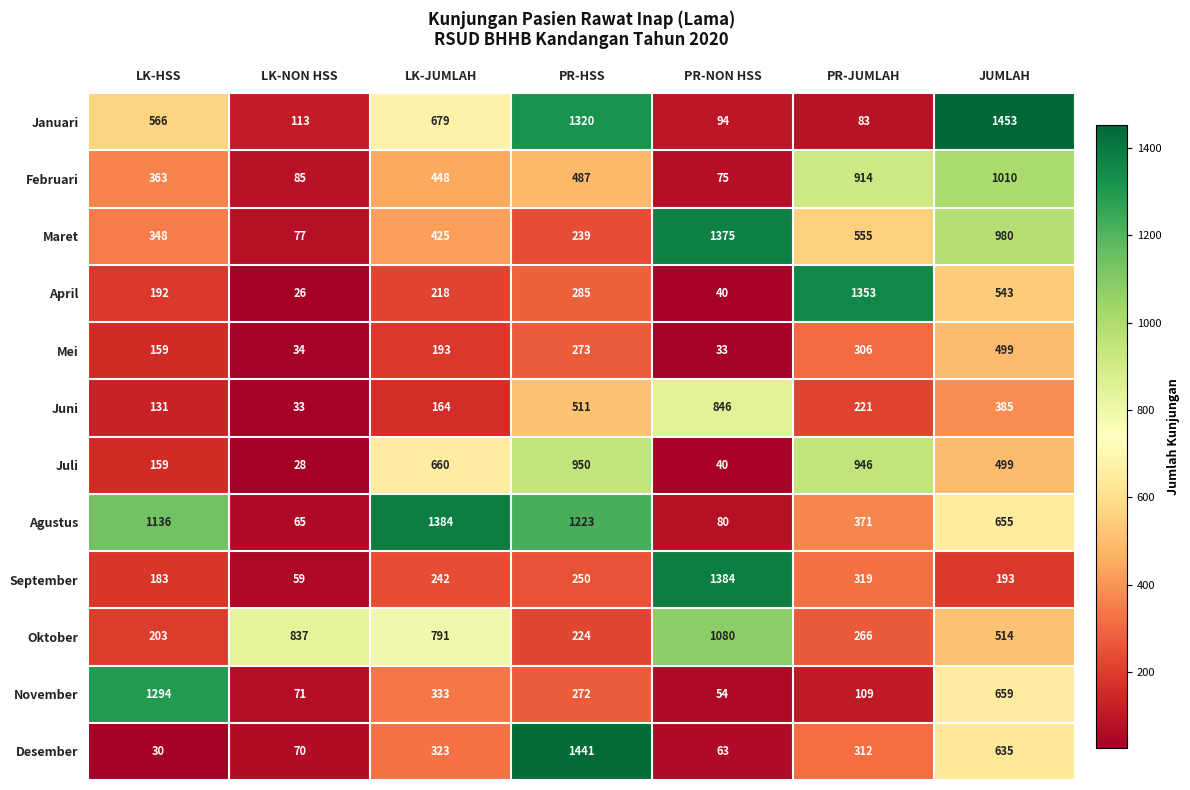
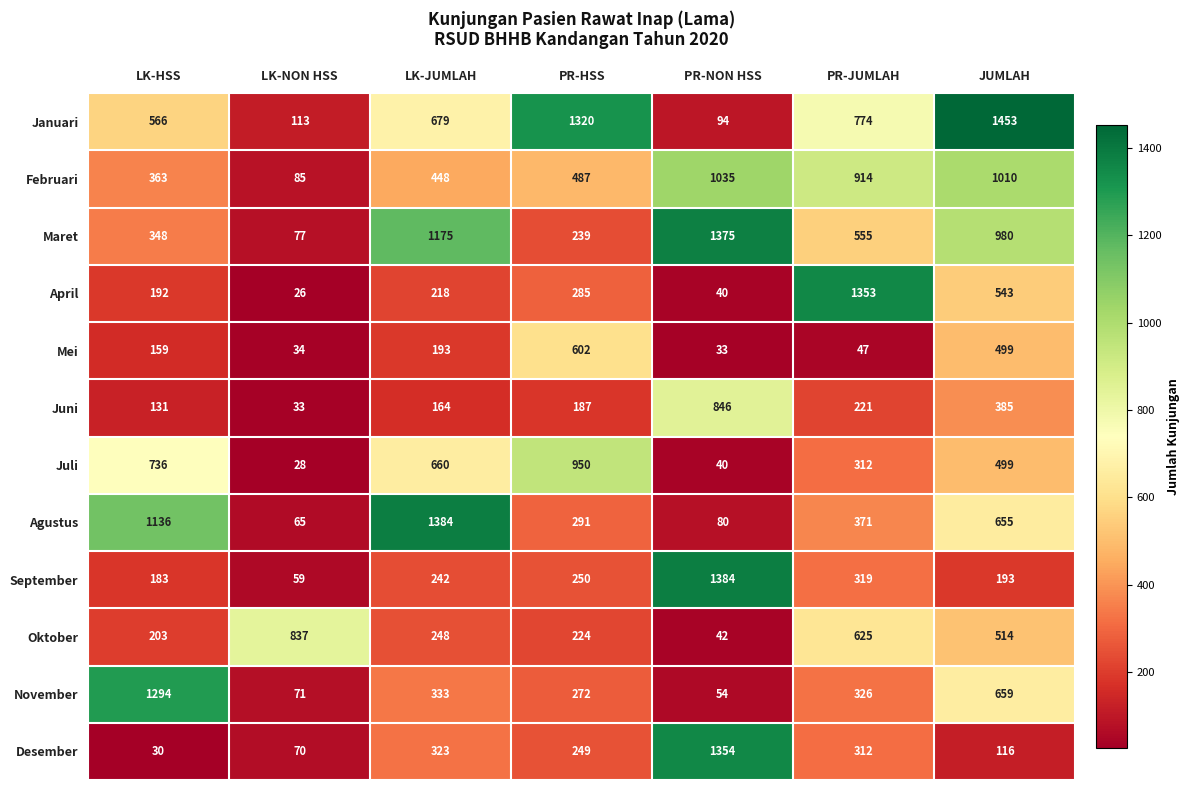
  {
    "Januari": {
      "LK-HSS": 566,
      "LK-NON HSS": 113,
      "LK-JUMLAH": 679,
      "PR-HSS": 1320,
      "PR-NON HSS": 94,
-     "PR-JUMLAH": 83,
+     "PR-JUMLAH": 774,
      "JUMLAH": 1453
    },
    "Februari": {
      "LK-HSS": 363,
      "LK-NON HSS": 85,
      "LK-JUMLAH": 448,
      "PR-HSS": 487,
-     "PR-NON HSS": 75,
+     "PR-NON HSS": 1035,
      "PR-JUMLAH": 914,
      "JUMLAH": 1010
    },
    "Maret": {
      "LK-HSS": 348,
      "LK-NON HSS": 77,
-     "LK-JUMLAH": 425,
+     "LK-JUMLAH": 1175,
      "PR-HSS": 239,
      "PR-NON HSS": 1375,
      "PR-JUMLAH": 555,
      "JUMLAH": 980
    },
    "April": {
      "LK-HSS": 192,
      "LK-NON HSS": 26,
      "LK-JUMLAH": 218,
      "PR-HSS": 285,
      "PR-NON HSS": 40,
      "PR-JUMLAH": 1353,
      "JUMLAH": 543
    },
    "Mei": {
      "LK-HSS": 159,
      "LK-NON HSS": 34,
      "LK-JUMLAH": 193,
-     "PR-HSS": 273,
+     "PR-HSS": 602,
      "PR-NON HSS": 33,
-     "PR-JUMLAH": 306,
+     "PR-JUMLAH": 47,
      "JUMLAH": 499
    },
    "Juni": {
      "LK-HSS": 131,
      "LK-NON HSS": 33,
      "LK-JUMLAH": 164,
-     "PR-HSS": 511,
+     "PR-HSS": 187,
      "PR-NON HSS": 846,
      "PR-JUMLAH": 221,
      "JUMLAH": 385
    },
    "Juli": {
-     "LK-HSS": 159,
+     "LK-HSS": 736,
      "LK-NON HSS": 28,
      "LK-JUMLAH": 660,
      "PR-HSS": 950,
      "PR-NON HSS": 40,
-     "PR-JUMLAH": 946,
+     "PR-JUMLAH": 312,
      "JUMLAH": 499
    },
    "Agustus": {
      "LK-HSS": 1136,
      "LK-NON HSS": 65,
      "LK-JUMLAH": 1384,
-     "PR-HSS": 1223,
+     "PR-HSS": 291,
      "PR-NON HSS": 80,
      "PR-JUMLAH": 371,
      "JUMLAH": 655
    },
    "September": {
      "LK-HSS": 183,
      "LK-NON HSS": 59,
      "LK-JUMLAH": 242,
      "PR-HSS": 250,
      "PR-NON HSS": 1384,
      "PR-JUMLAH": 319,
      "JUMLAH": 193
    },
    "Oktober": {
      "LK-HSS": 203,
      "LK-NON HSS": 837,
-     "LK-JUMLAH": 791,
+     "LK-JUMLAH": 248,
      "PR-HSS": 224,
-     "PR-NON HSS": 1080,
-     "PR-JUMLAH": 266,
+     "PR-NON HSS": 42,
+     "PR-JUMLAH": 625,
      "JUMLAH": 514
    },
    "November": {
      "LK-HSS": 1294,
      "LK-NON HSS": 71,
      "LK-JUMLAH": 333,
      "PR-HSS": 272,
      "PR-NON HSS": 54,
-     "PR-JUMLAH": 109,
+     "PR-JUMLAH": 326,
      "JUMLAH": 659
    },
    "Desember": {
      "LK-HSS": 30,
      "LK-NON HSS": 70,
      "LK-JUMLAH": 323,
-     "PR-HSS": 1441,
-     "PR-NON HSS": 63,
+     "PR-HSS": 249,
+     "PR-NON HSS": 1354,
      "PR-JUMLAH": 312,
-     "JUMLAH": 635
+     "JUMLAH": 116
    }
  }
